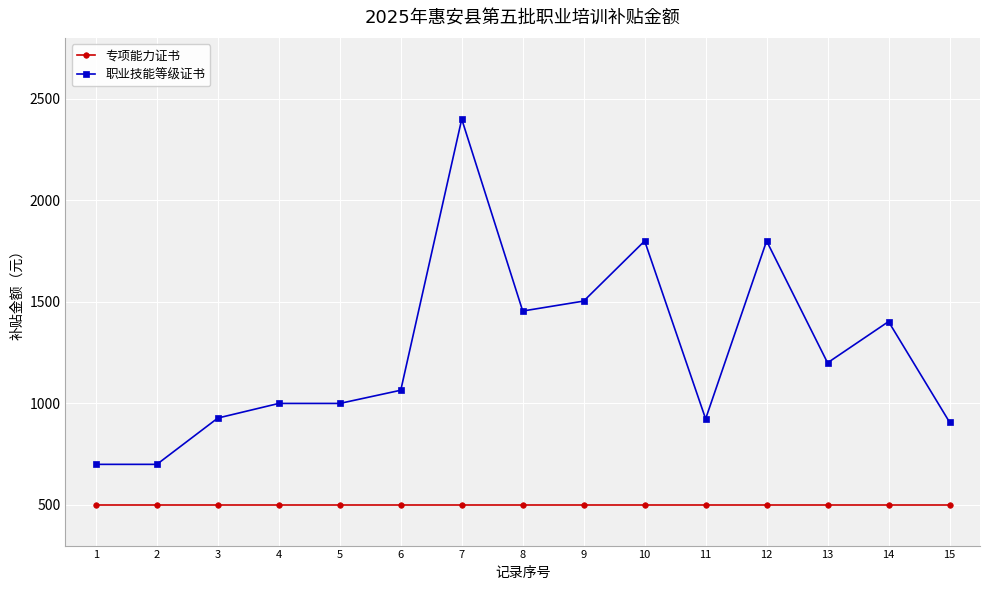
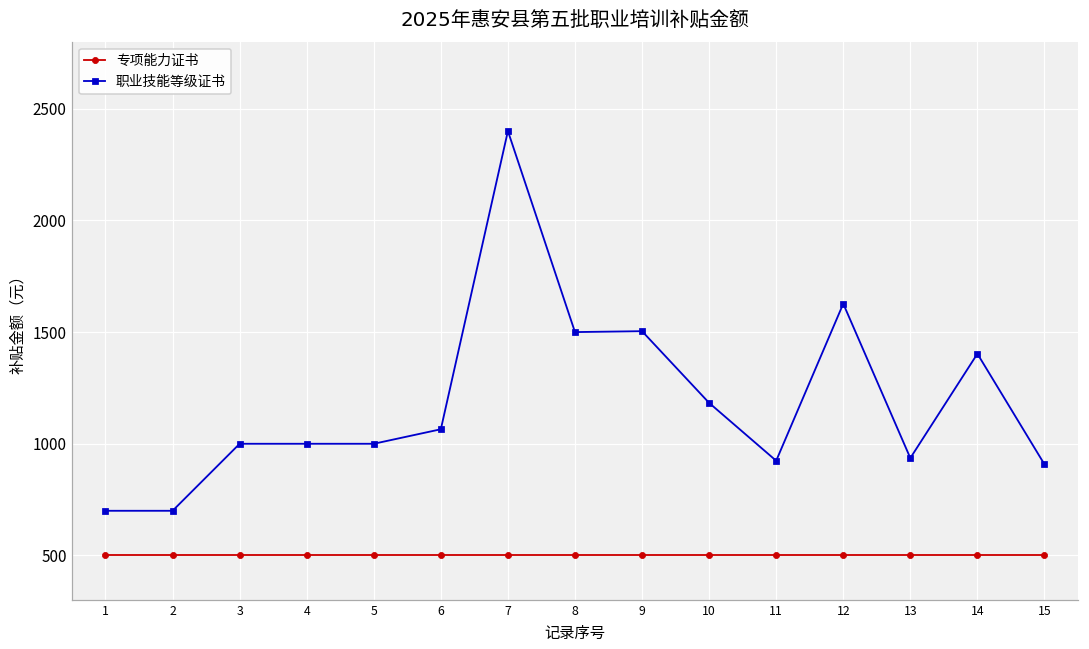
  {
    "专项能力证书": {
      "1": 500,
      "2": 500,
      "3": 500,
      "4": 500,
      "5": 500,
      "6": 500,
      "7": 500,
      "8": 500,
      "9": 500,
      "10": 500,
      "11": 500,
      "12": 500,
      "13": 500,
      "14": 500,
      "15": 500
    },
    "职业技能等级证书": {
      "1": 700,
      "2": 700,
-     "3": 930,
+     "3": 1000,
      "4": 1000,
      "5": 1000,
      "6": 1070,
      "7": 2400,
-     "8": 1460,
+     "8": 1500,
      "9": 1500,
-     "10": 1800,
+     "10": 1180,
      "11": 920,
-     "12": 1800,
-     "13": 1200,
+     "12": 1630,
+     "13": 940,
      "14": 1400,
      "15": 910
    }
  }
